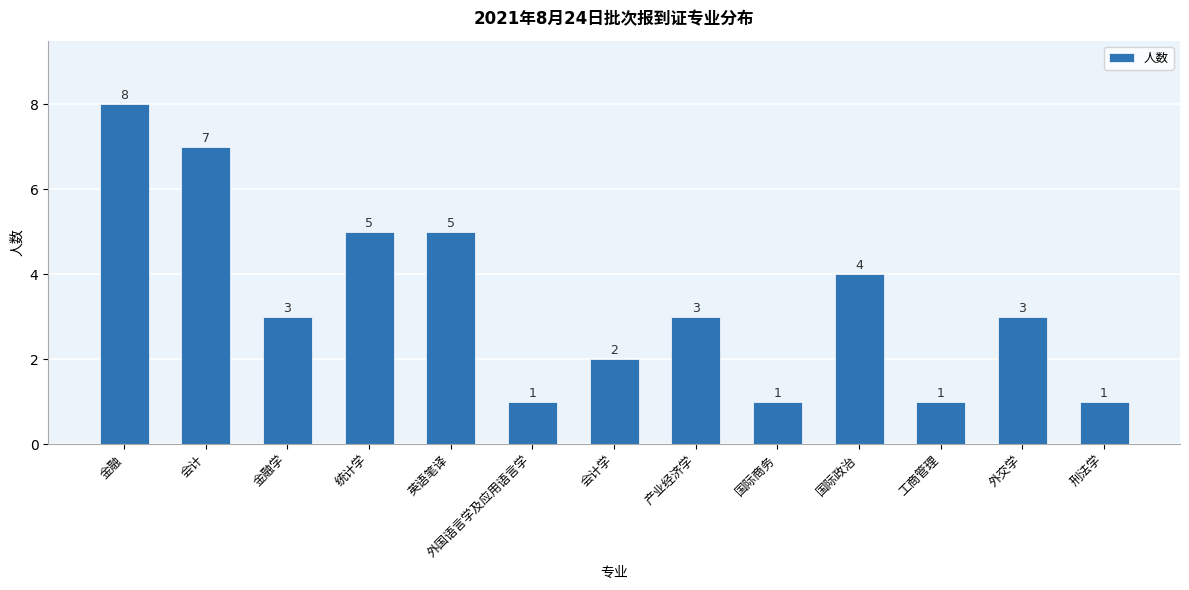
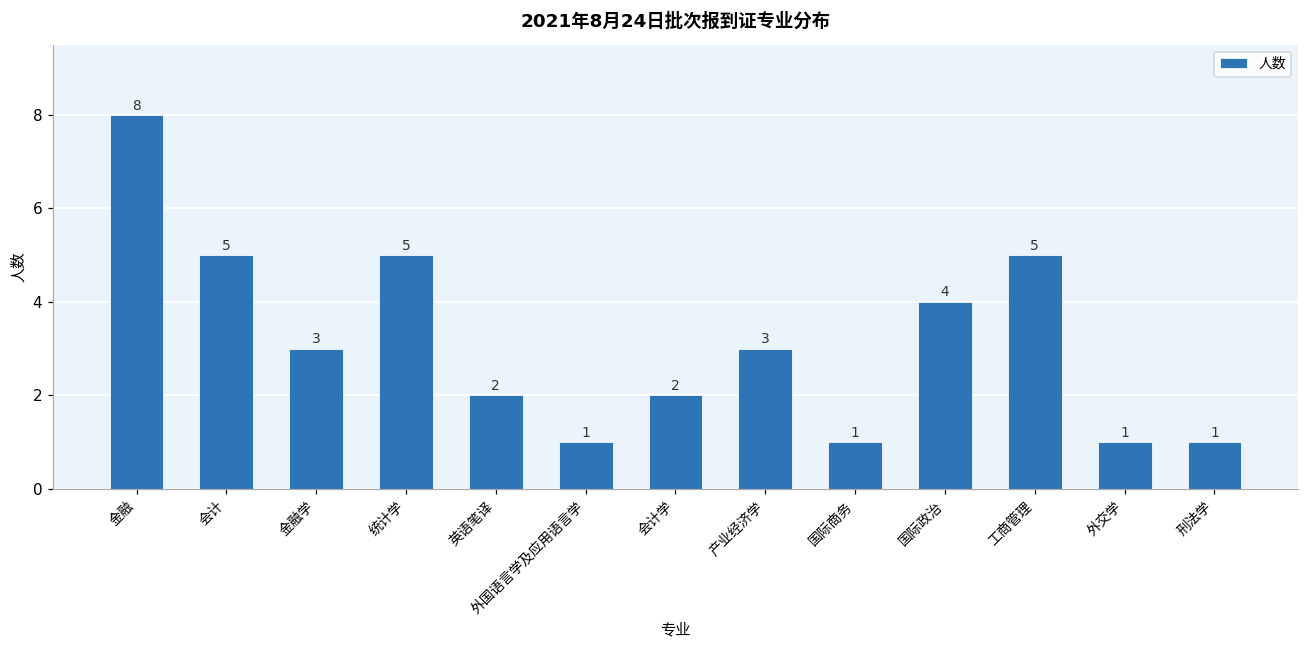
  {
    "金融": 8,
-   "会计": 7,
+   "会计": 5,
    "金融学": 3,
    "统计学": 5,
-   "英语笔译": 5,
+   "英语笔译": 2,
    "外国语言学及应用语言学": 1,
    "会计学": 2,
    "产业经济学": 3,
    "国际商务": 1,
    "国际政治": 4,
-   "工商管理": 1,
-   "外交学": 3,
+   "工商管理": 5,
+   "外交学": 1,
    "刑法学": 1
  }
